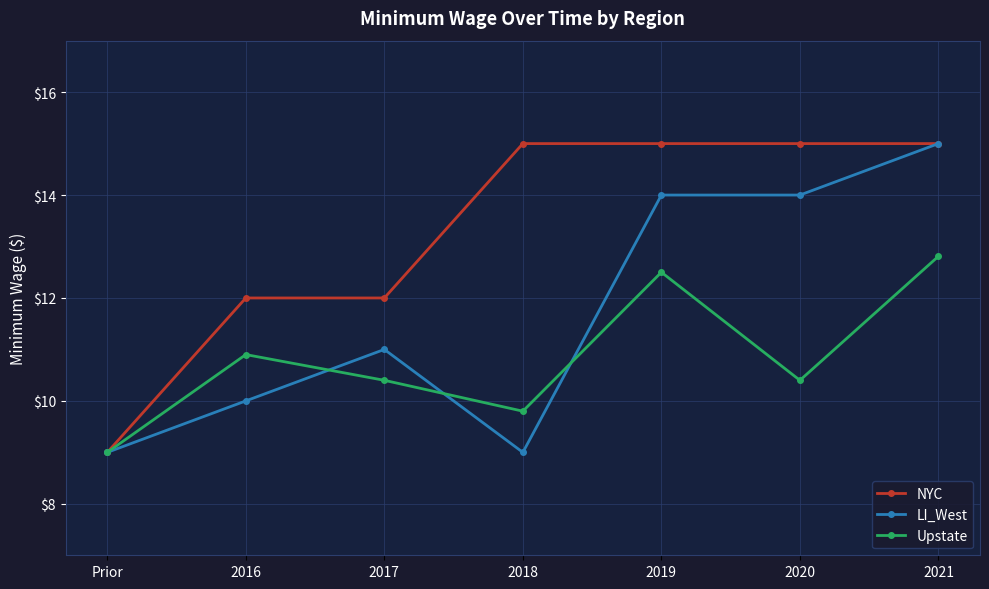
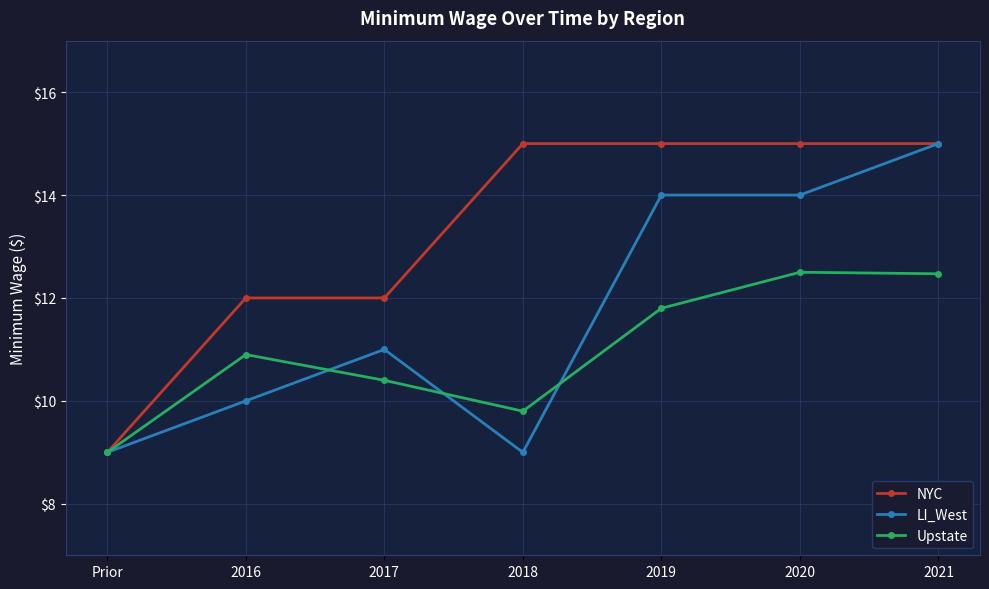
  {
    "NYC": {
      "2016": "$12.0",
      "2017": "$12.0",
      "2018": "$15.0",
      "2019": "$15.0",
      "2020": "$15.0"
    },
    "LI_West": {
      "2016": "$10.0",
      "2017": "$11.0",
      "2018": "$9.0",
      "2019": "$14.0",
      "2020": "$14.0"
    },
    "Upstate": {
      "2016": "$10.9",
      "2017": "$10.4",
      "2018": "$9.8",
-     "2019": "$12.5",
-     "2020": "$10.4",
-     "2021": "$12.8"
+     "2019": "$11.8",
+     "2020": "$12.5",
+     "2021": "$12.5"
    }
  }
